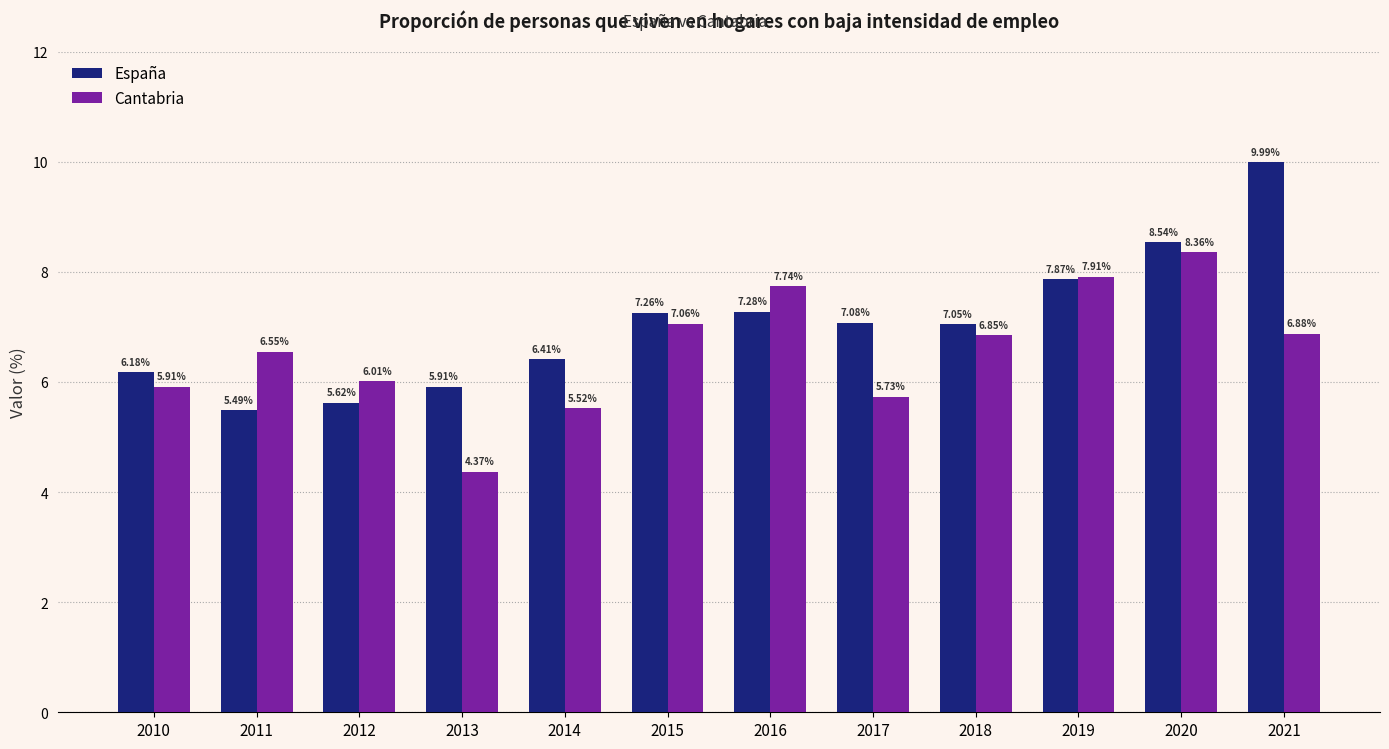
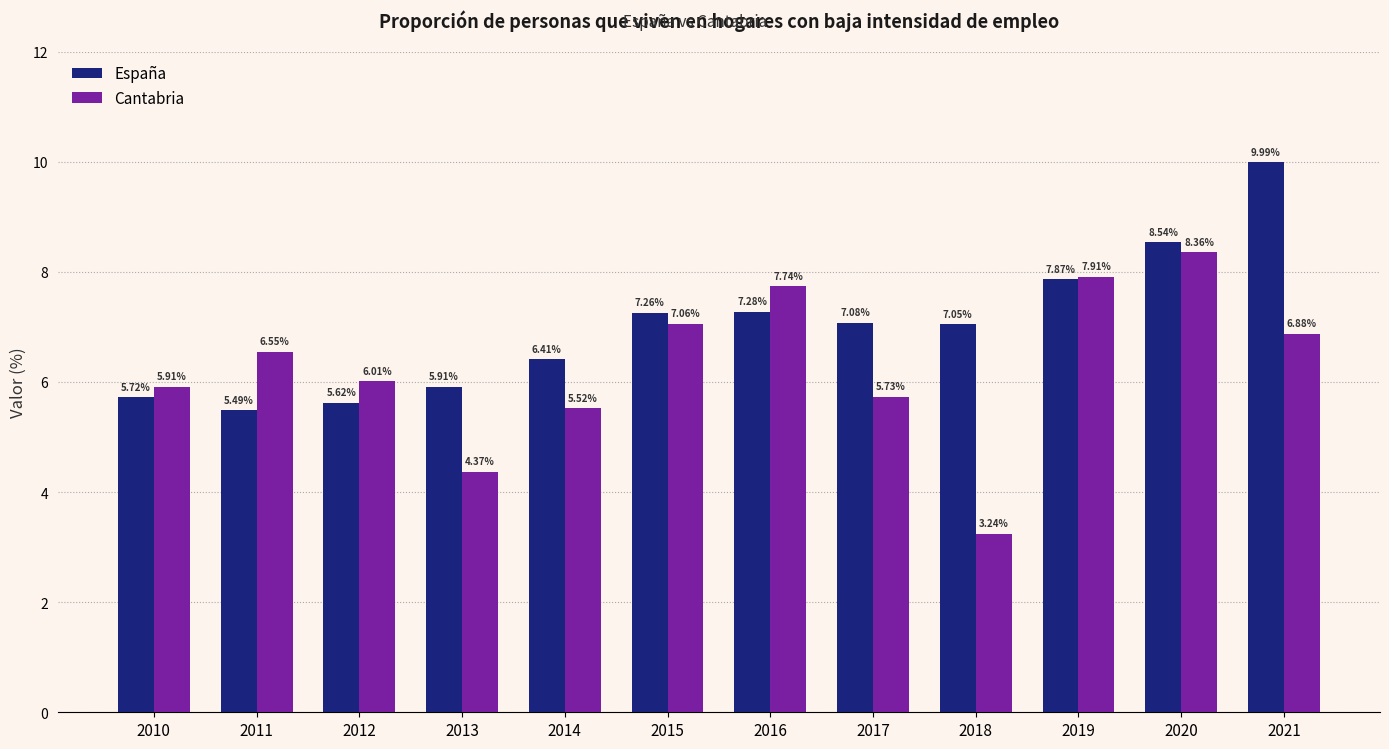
  {
    "España": {
-     "2010": "6.18%",
+     "2010": "5.72%",
      "2011": "5.49%",
      "2012": "5.62%",
      "2013": "5.91%",
      "2014": "6.41%",
      "2015": "7.26%",
      "2016": "7.28%",
      "2017": "7.08%",
      "2018": "7.05%",
      "2019": "7.87%",
      "2020": "8.54%",
      "2021": "9.99%"
    },
    "Cantabria": {
      "2010": "5.91%",
      "2011": "6.55%",
      "2012": "6.01%",
      "2013": "4.37%",
      "2014": "5.52%",
      "2015": "7.06%",
      "2016": "7.74%",
      "2017": "5.73%",
-     "2018": "6.85%",
+     "2018": "3.24%",
      "2019": "7.91%",
      "2020": "8.36%",
      "2021": "6.88%"
    }
  }
